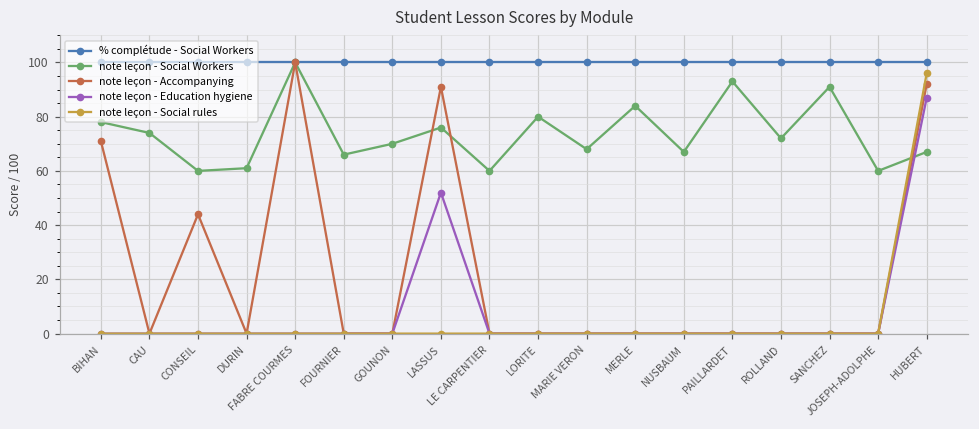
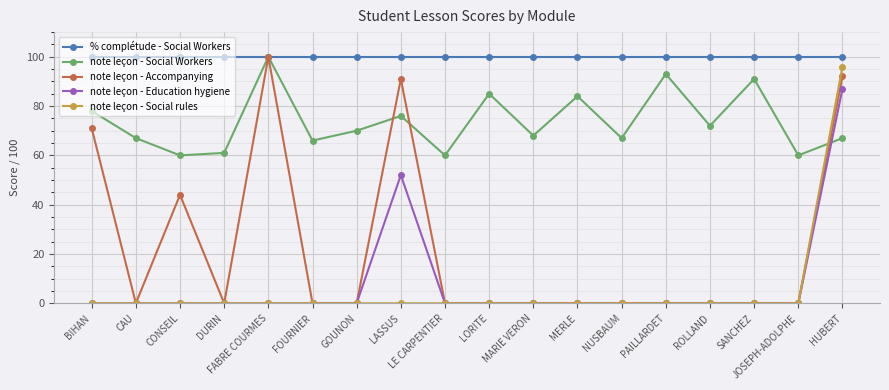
  {
    "% complétude - Social Workers": {
      "FOURNIER": 100,
      "GOUNON": 100,
      "LASSUS": 100,
      "LE CARPENTIER": 100,
      "LORITE": 100,
      "MARIE VERON": 100,
      "MERLE": 100,
      "NUSBAUM": 100,
      "PAILLARDET": 100,
      "ROLLAND": 100,
      "SANCHEZ": 100,
      "JOSEPH-ADOLPHE": 100,
      "HUBERT": 100
    },
    "note leçon - Social Workers": {
-     "CAU": 74,
+     "CAU": 67,
      "CONSEIL": 60,
      "DURIN": 61,
      "FOURNIER": 66,
      "GOUNON": 70,
      "LASSUS": 76,
      "LE CARPENTIER": 60,
-     "LORITE": 80,
+     "LORITE": 85,
      "MARIE VERON": 68,
      "MERLE": 84,
      "NUSBAUM": 67,
      "PAILLARDET": 93,
      "ROLLAND": 72,
      "SANCHEZ": 91,
      "JOSEPH-ADOLPHE": 60,
      "HUBERT": 67
    },
    "note leçon - Education hygiene": {
      "LASSUS": 52,
      "HUBERT": 87
    }
  }
